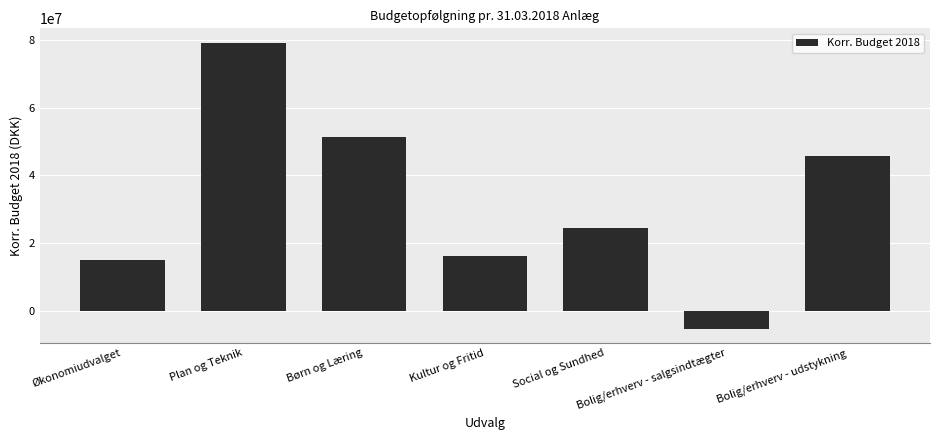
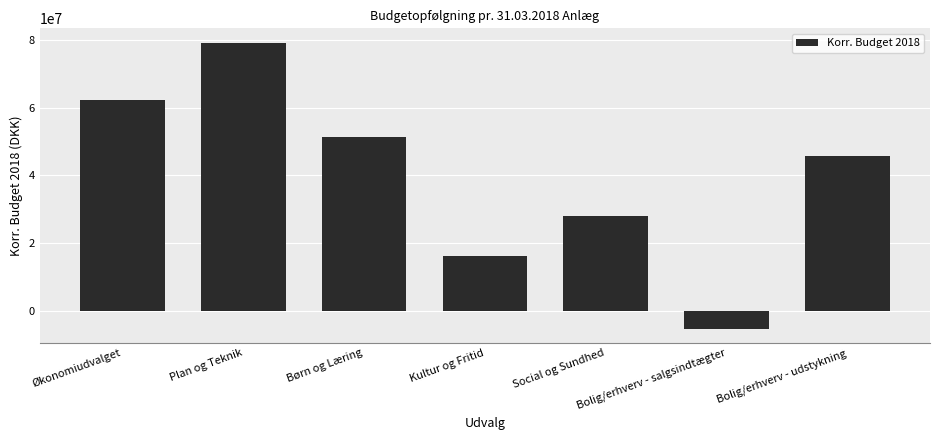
  {
-   "Økonomiudvalget": 15000000,
+   "Økonomiudvalget": 62000000,
    "Plan og Teknik": 79000000,
    "Børn og Læring": 51000000,
    "Kultur og Fritid": 16000000,
-   "Social og Sundhed": 24000000,
+   "Social og Sundhed": 28000000,
    "Bolig/erhverv - salgsindtægter": -5000000,
    "Bolig/erhverv - udstykning": 46000000
  }
